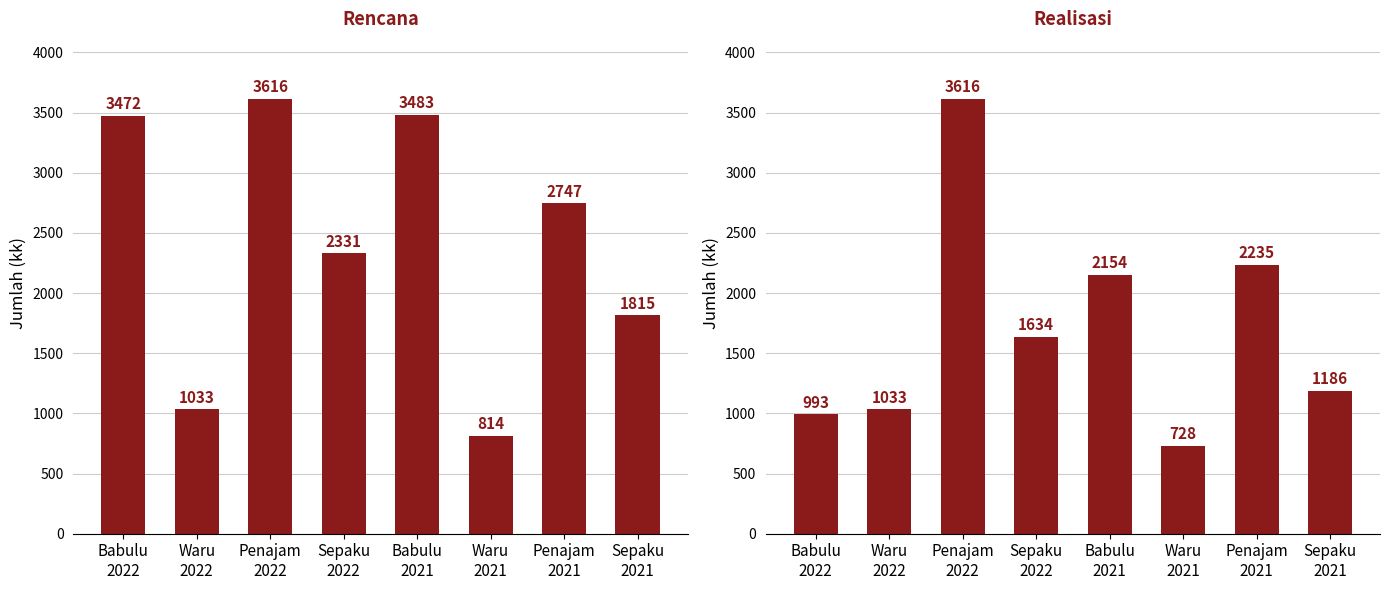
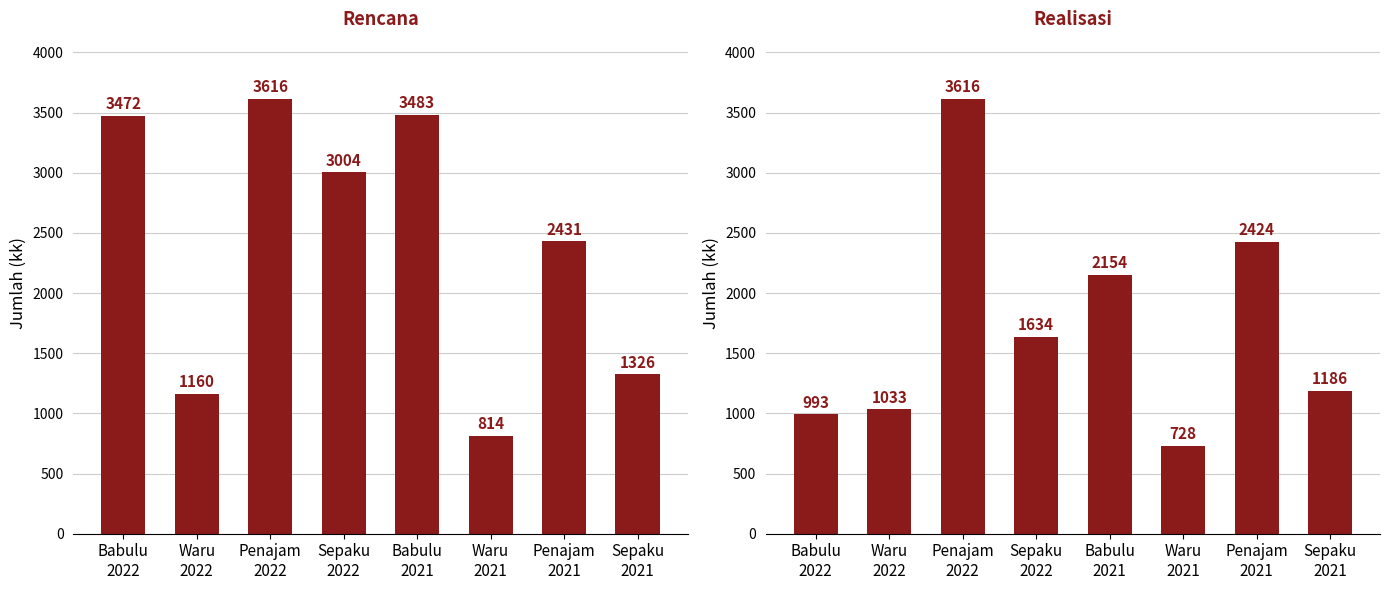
  {
    "Rencana": {
      "Babulu 2022": 3472,
-     "Waru 2022": 1033,
+     "Waru 2022": 1160,
      "Penajam 2022": 3616,
-     "Sepaku 2022": 2331,
+     "Sepaku 2022": 3004,
      "Babulu 2021": 3483,
      "Waru 2021": 814,
-     "Penajam 2021": 2747,
-     "Sepaku 2021": 1815
+     "Penajam 2021": 2431,
+     "Sepaku 2021": 1326
    },
    "Realisasi": {
      "Babulu 2022": 993,
      "Waru 2022": 1033,
      "Penajam 2022": 3616,
      "Sepaku 2022": 1634,
      "Babulu 2021": 2154,
      "Waru 2021": 728,
-     "Penajam 2021": 2235,
+     "Penajam 2021": 2424,
      "Sepaku 2021": 1186
    }
  }
